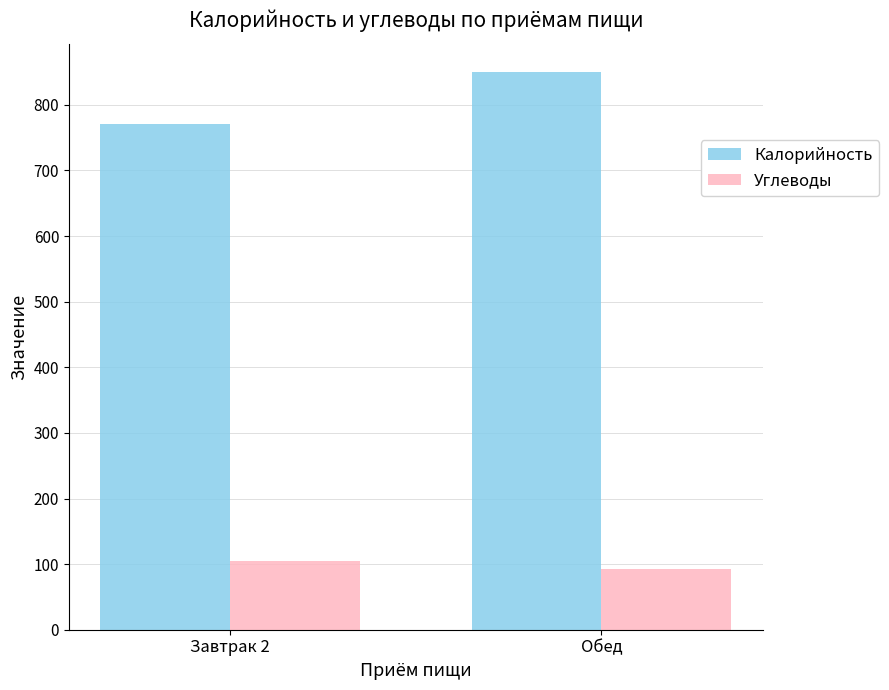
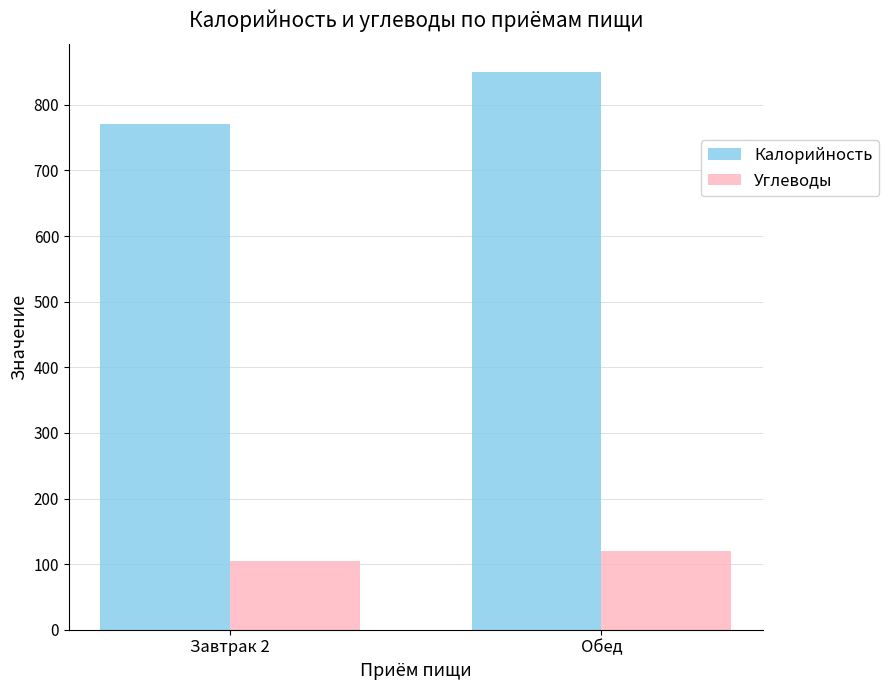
  {
    "Калорийность": {
      "Завтрак 2": 770,
      "Обед": 850
    },
    "Углеводы": {
      "Завтрак 2": 100,
-     "Обед": 90
+     "Обед": 120
    }
  }
